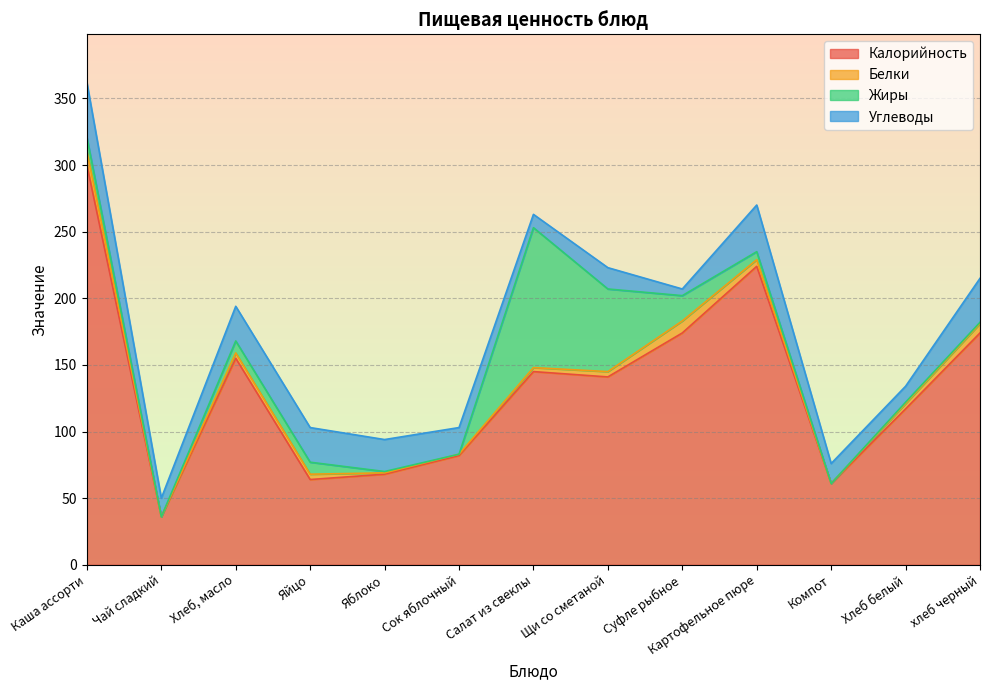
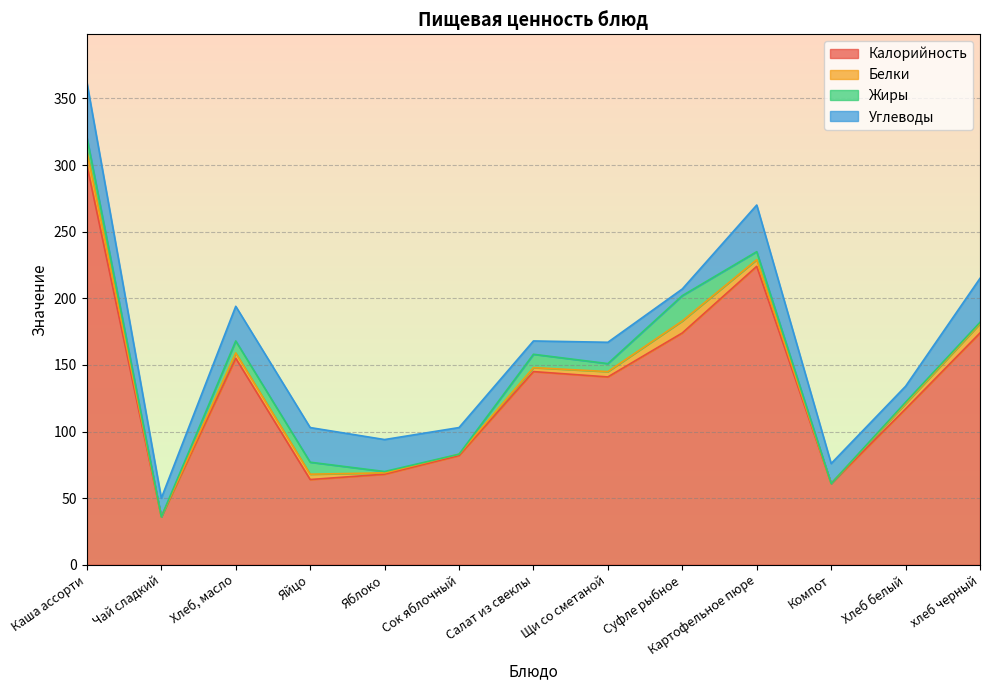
  {
    "Калорийность": {
      "Каша ассорти": 300,
      "Хлеб, масло": 155,
      "Яйцо": 64,
      "Салат из свеклы": 145,
      "Щи со сметаной": 141,
      "Суфле рыбное": 174,
      "Картофельное пюре": 224,
      "Хлеб белый": 117,
      "хлеб черный": 174
    },
    "Белки": {
      "Каша ассорти": 10,
      "Хлеб, масло": 4,
      "Яйцо": 4,
      "Салат из свеклы": 3,
      "Щи со сметаной": 4,
      "Суфле рыбное": 9,
      "Картофельное пюре": 5
    },
    "Жиры": {
      "Каша ассорти": 11,
      "Хлеб, масло": 9,
      "Яйцо": 9,
-     "Салат из свеклы": 105,
-     "Щи со сметаной": 62,
+     "Салат из свеклы": 10,
+     "Щи со сметаной": 6,
      "Суфле рыбное": 19,
      "Картофельное пюре": 6
    },
    "Углеводы": {
      "Каша ассорти": 41,
      "Чай сладкий": 14,
      "Хлеб, масло": 26,
      "Яйцо": 26,
      "Яблоко": 24,
      "Сок яблочный": 20,
      "Салат из свеклы": 10,
      "Щи со сметаной": 16,
      "Суфле рыбное": 5,
      "Картофельное пюре": 35,
      "Компот": 15,
      "Хлеб белый": 12,
      "хлеб черный": 33
    }
  }
